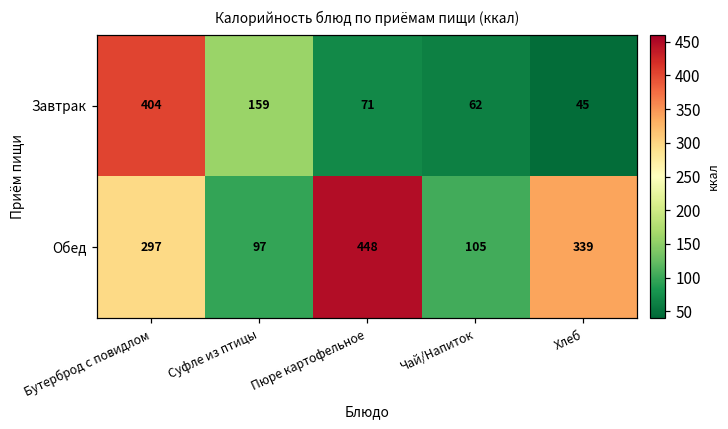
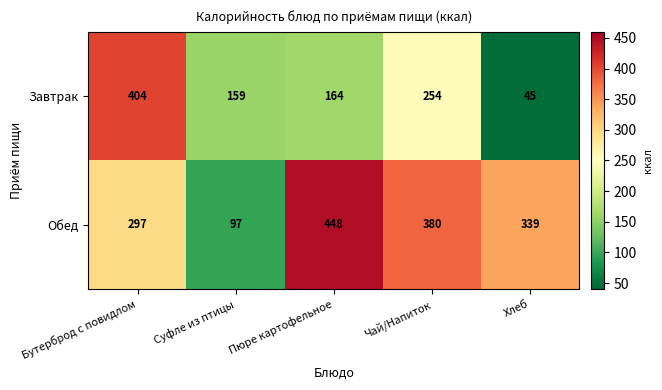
  {
    "Завтрак": {
      "Бутерброд с повидлом": 404,
      "Суфле из птицы": 159,
-     "Пюре картофельное": 71,
-     "Чай/Напиток": 62,
+     "Пюре картофельное": 164,
+     "Чай/Напиток": 254,
      "Хлеб": 45
    },
    "Обед": {
      "Бутерброд с повидлом": 297,
      "Суфле из птицы": 97,
      "Пюре картофельное": 448,
-     "Чай/Напиток": 105,
+     "Чай/Напиток": 380,
      "Хлеб": 339
    }
  }
